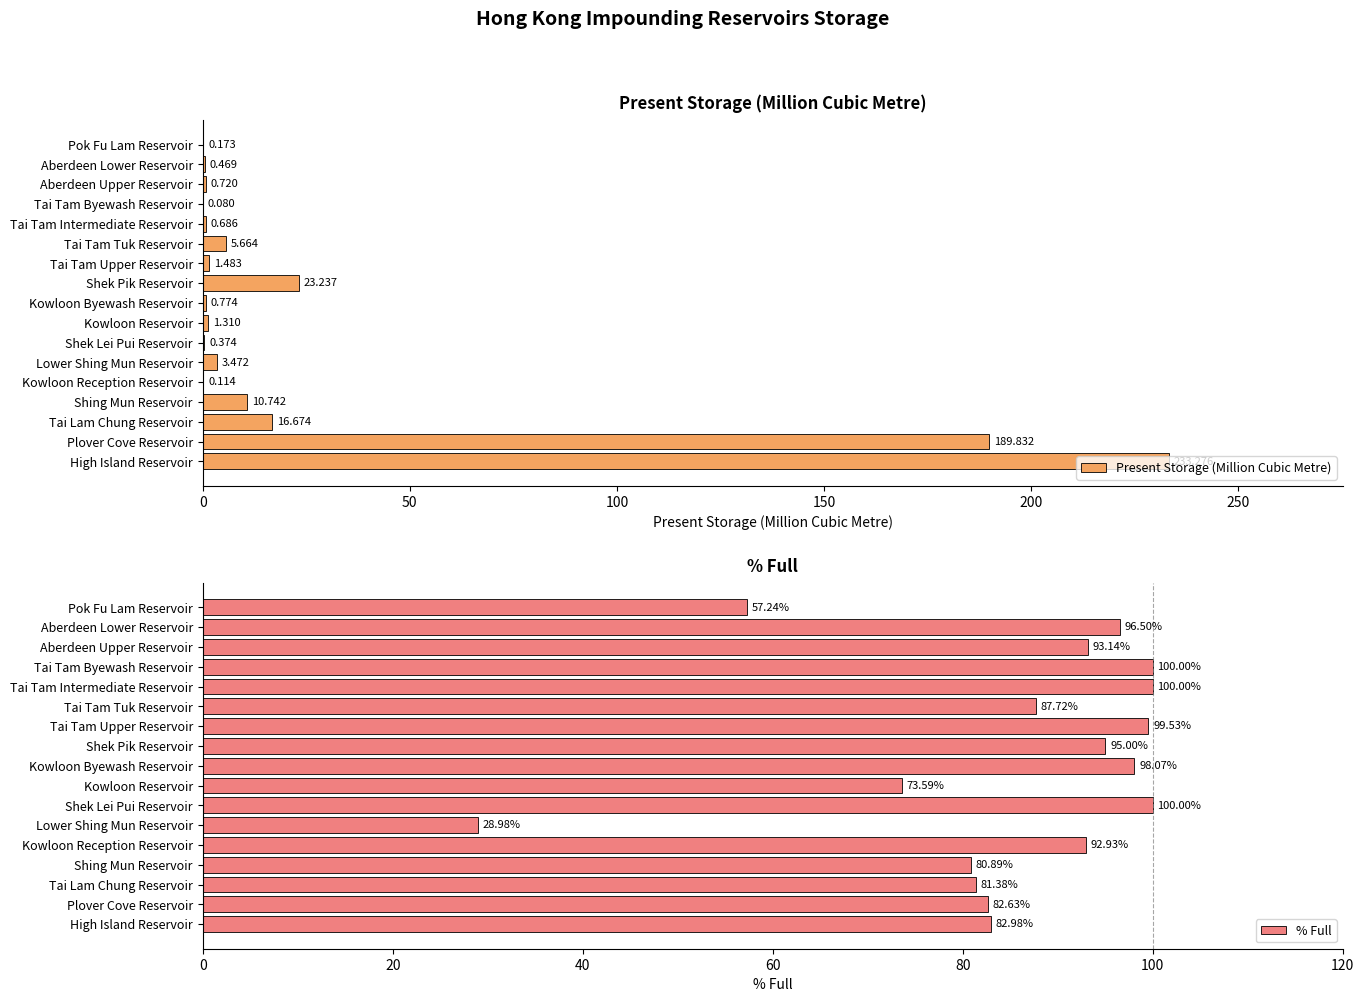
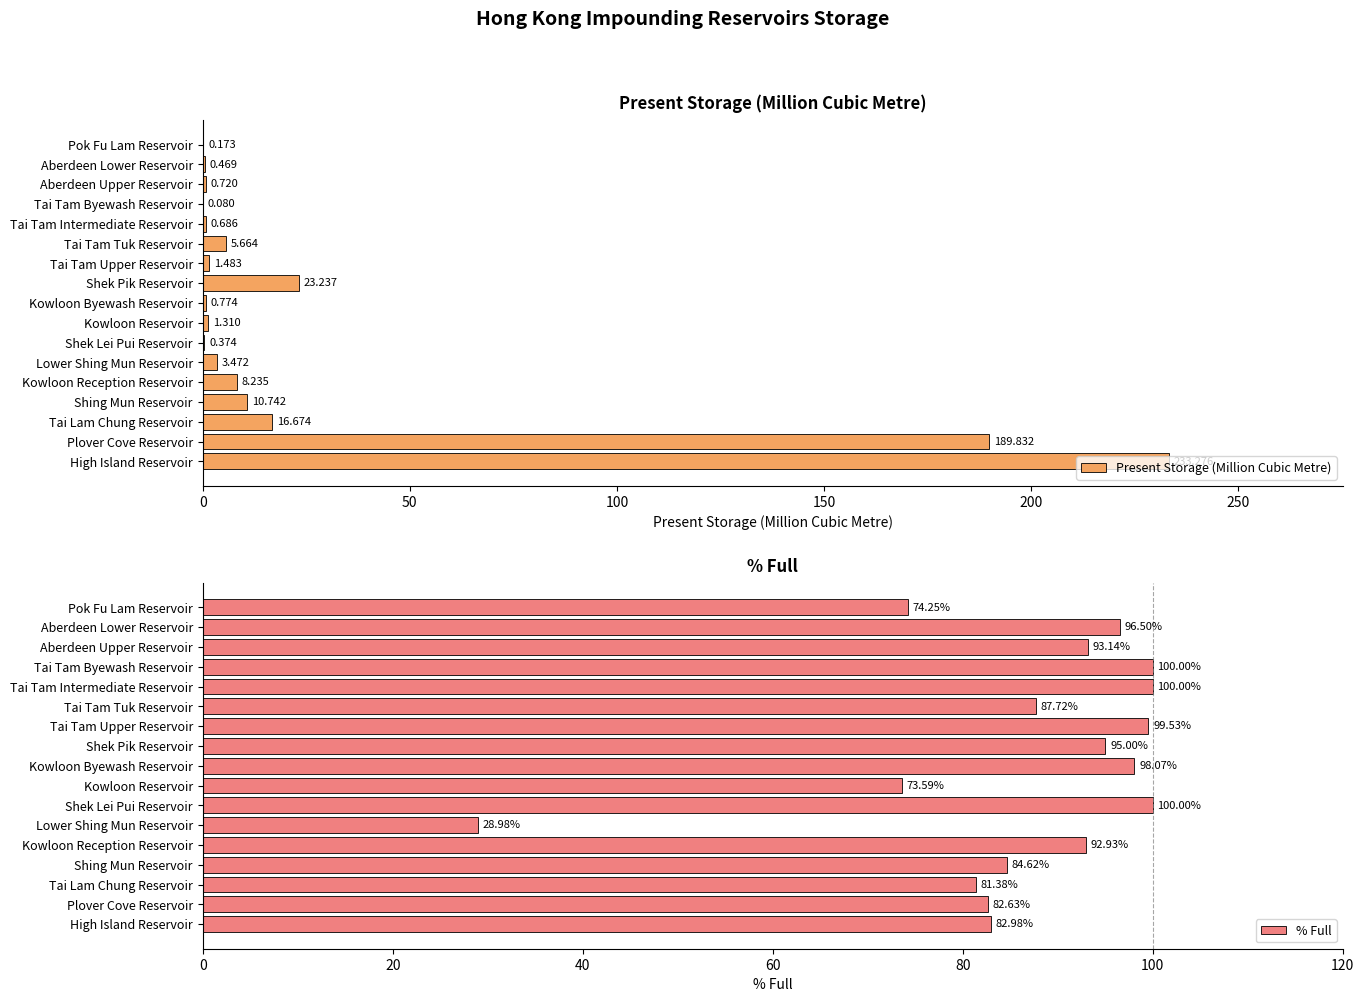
  {
    "Present Storage (Million Cubic Metre)": {
      "Pok Fu Lam Reservoir": "0.173",
      "Aberdeen Lower Reservoir": "0.469",
      "Aberdeen Upper Reservoir": "0.720",
      "Tai Tam Byewash Reservoir": "0.080",
      "Tai Tam Intermediate Reservoir": "0.686",
      "Tai Tam Tuk Reservoir": "5.664",
      "Tai Tam Upper Reservoir": "1.483",
      "Shek Pik Reservoir": "23.237",
      "Kowloon Byewash Reservoir": "0.774",
      "Kowloon Reservoir": "1.310",
      "Shek Lei Pui Reservoir": "0.374",
      "Lower Shing Mun Reservoir": "3.472",
-     "Kowloon Reception Reservoir": "0.114",
+     "Kowloon Reception Reservoir": "8.235",
      "Shing Mun Reservoir": "10.742",
      "Tai Lam Chung Reservoir": "16.674",
      "Plover Cove Reservoir": "189.832"
    },
    "% Full": {
-     "Pok Fu Lam Reservoir": "57.24%",
+     "Pok Fu Lam Reservoir": "74.25%",
      "Aberdeen Lower Reservoir": "96.50%",
      "Aberdeen Upper Reservoir": "93.14%",
      "Tai Tam Byewash Reservoir": "100.00%",
      "Tai Tam Intermediate Reservoir": "100.00%",
      "Tai Tam Tuk Reservoir": "87.72%",
      "Tai Tam Upper Reservoir": "99.53%",
      "Shek Pik Reservoir": "95.00%",
      "Kowloon Byewash Reservoir": "98.07%",
      "Kowloon Reservoir": "73.59%",
      "Shek Lei Pui Reservoir": "100.00%",
      "Lower Shing Mun Reservoir": "28.98%",
      "Kowloon Reception Reservoir": "92.93%",
-     "Shing Mun Reservoir": "80.89%",
+     "Shing Mun Reservoir": "84.62%",
      "Tai Lam Chung Reservoir": "81.38%",
      "Plover Cove Reservoir": "82.63%",
      "High Island Reservoir": "82.98%"
    }
  }
